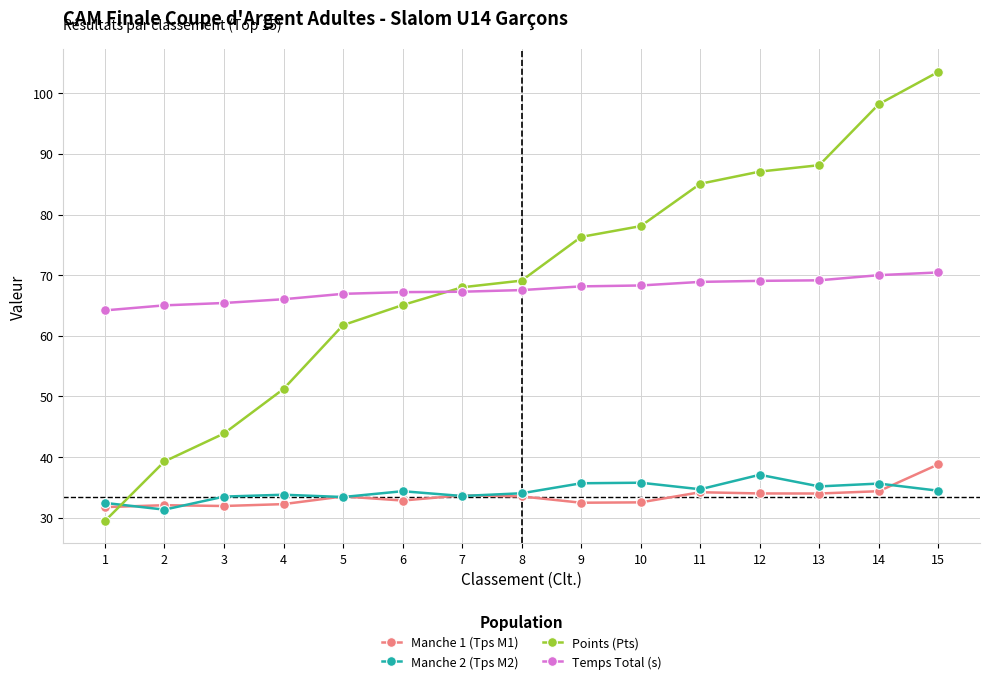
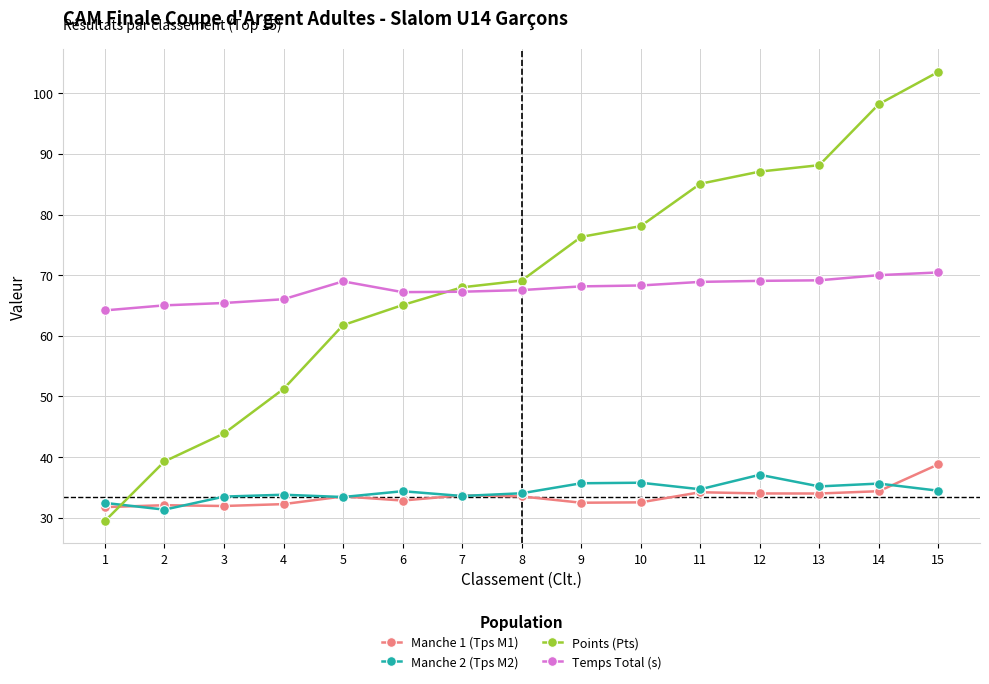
  {
    "Manche 1 (Tps M1)": {
      "1": 32,
      "2": 32,
      "3": 32,
      "4": 32,
      "6": 33,
      "8": 34,
      "9": 32,
      "10": 33,
      "11": 34,
      "12": 34,
      "13": 34,
      "14": 34,
      "15": 39
    },
    "Manche 2 (Tps M2)": {
      "1": 32,
      "2": 31,
      "3": 33,
      "4": 34,
      "6": 34,
      "8": 34,
      "9": 36,
      "10": 36,
      "11": 35,
      "12": 37,
      "13": 35,
      "14": 36,
      "15": 34
    },
    "Points (Pts)": {
      "1": 29,
      "2": 39,
      "3": 44,
      "4": 51,
      "5": 62,
      "6": 65,
      "7": 68,
      "8": 69,
      "9": 76,
      "10": 78,
      "11": 85,
      "12": 87,
      "13": 88,
      "14": 98,
      "15": 104
    },
    "Temps Total (s)": {
      "1": 64,
      "2": 65,
      "3": 65,
      "4": 66,
-     "5": 67,
+     "5": 69,
      "6": 67,
      "7": 67,
      "8": 68,
      "9": 68,
      "10": 68,
      "11": 69,
      "12": 69,
      "13": 69,
      "14": 70,
      "15": 70
    }
  }
